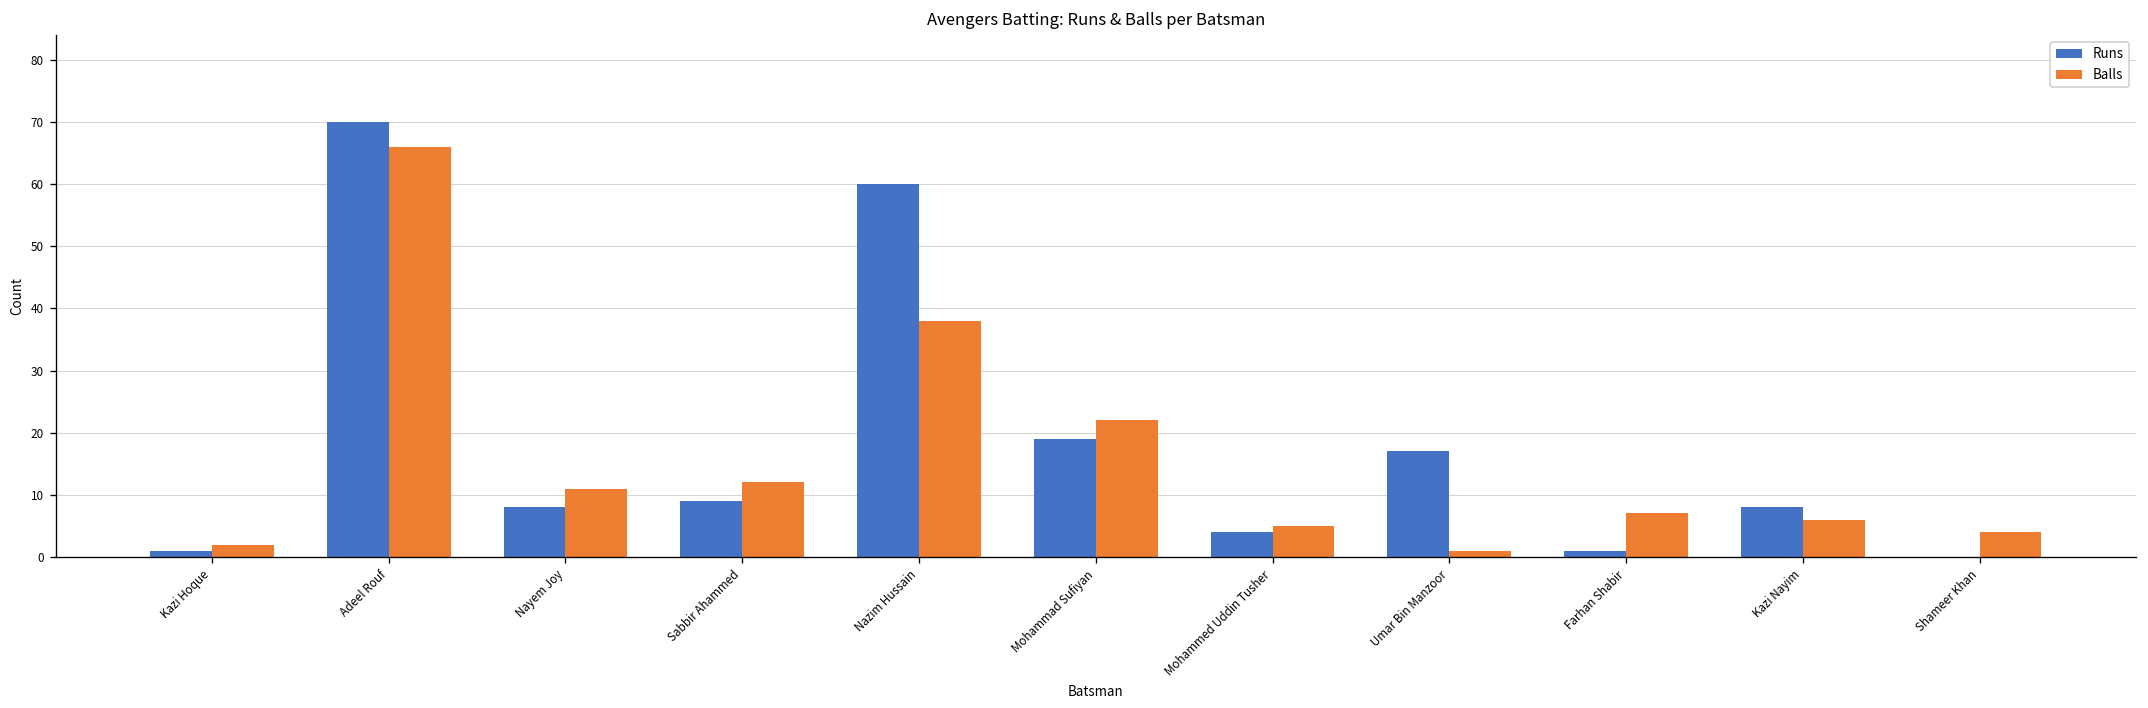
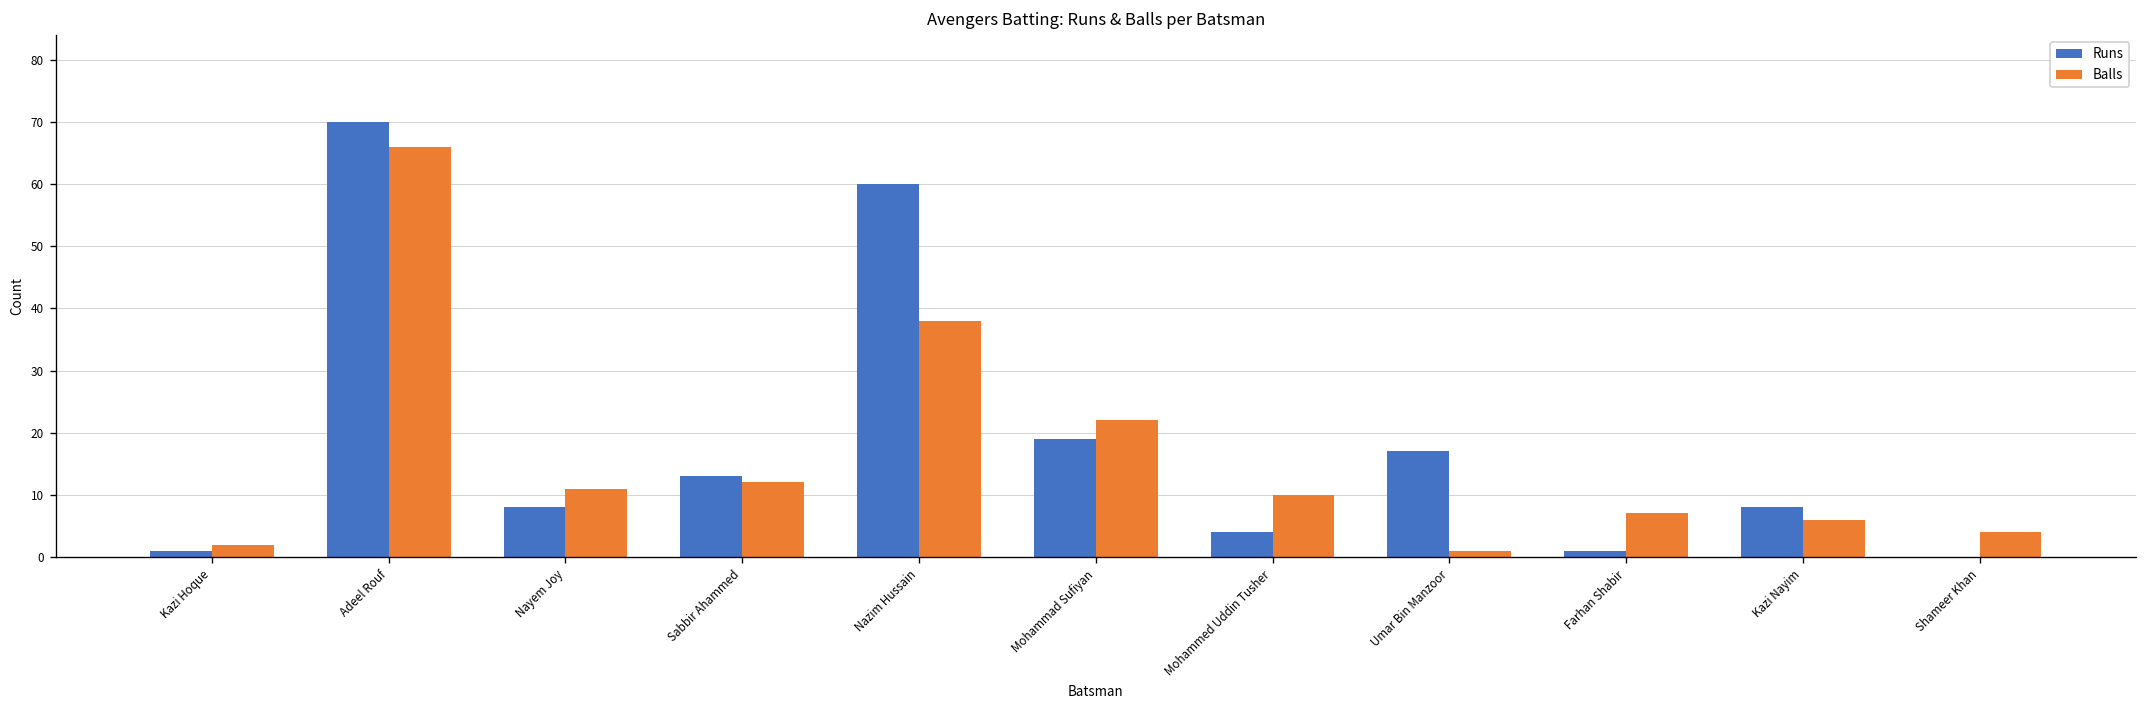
  {
    "Runs": {
      "Kazi Hoque": 1,
      "Adeel Rouf": 70,
      "Nayem Joy": 8,
-     "Sabbir Ahammed": 9,
+     "Sabbir Ahammed": 13,
      "Nazim Hussain": 60,
      "Mohammad Sufiyan": 19,
      "Mohammed Uddin Tusher": 4,
      "Umar Bin Manzoor": 17,
      "Farhan Shabir": 1,
      "Kazi Nayim": 8,
      "Shameer Khan": 0
    },
    "Balls": {
      "Kazi Hoque": 2,
      "Adeel Rouf": 66,
      "Nayem Joy": 11,
      "Sabbir Ahammed": 12,
      "Nazim Hussain": 38,
      "Mohammad Sufiyan": 22,
-     "Mohammed Uddin Tusher": 5,
+     "Mohammed Uddin Tusher": 10,
      "Umar Bin Manzoor": 1,
      "Farhan Shabir": 7,
      "Kazi Nayim": 6,
      "Shameer Khan": 4
    }
  }
